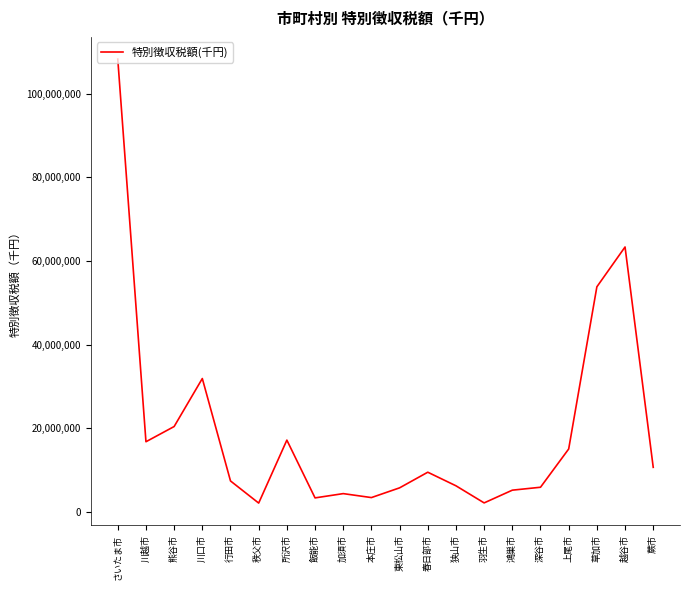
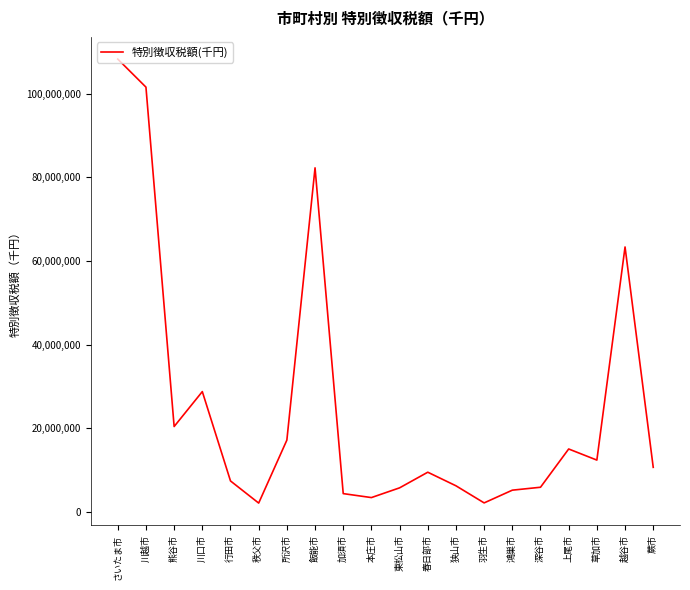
  {
-   "川越市": "17,000,000",
+   "川越市": "102,000,000",
    "熊谷市": "20,000,000",
-   "川口市": "32,000,000",
+   "川口市": "29,000,000",
    "行田市": "7,000,000",
    "秩父市": "2,000,000",
    "所沢市": "17,000,000",
-   "飯能市": "3,000,000",
+   "飯能市": "82,000,000",
    "加須市": "4,000,000",
    "本庄市": "3,000,000",
    "東松山市": "6,000,000",
    "春日部市": "10,000,000",
    "狭山市": "6,000,000",
    "羽生市": "2,000,000",
    "鴻巣市": "5,000,000",
    "深谷市": "6,000,000",
    "上尾市": "15,000,000",
-   "草加市": "54,000,000",
+   "草加市": "12,000,000",
    "越谷市": "63,000,000",
    "蕨市": "11,000,000"
  }
